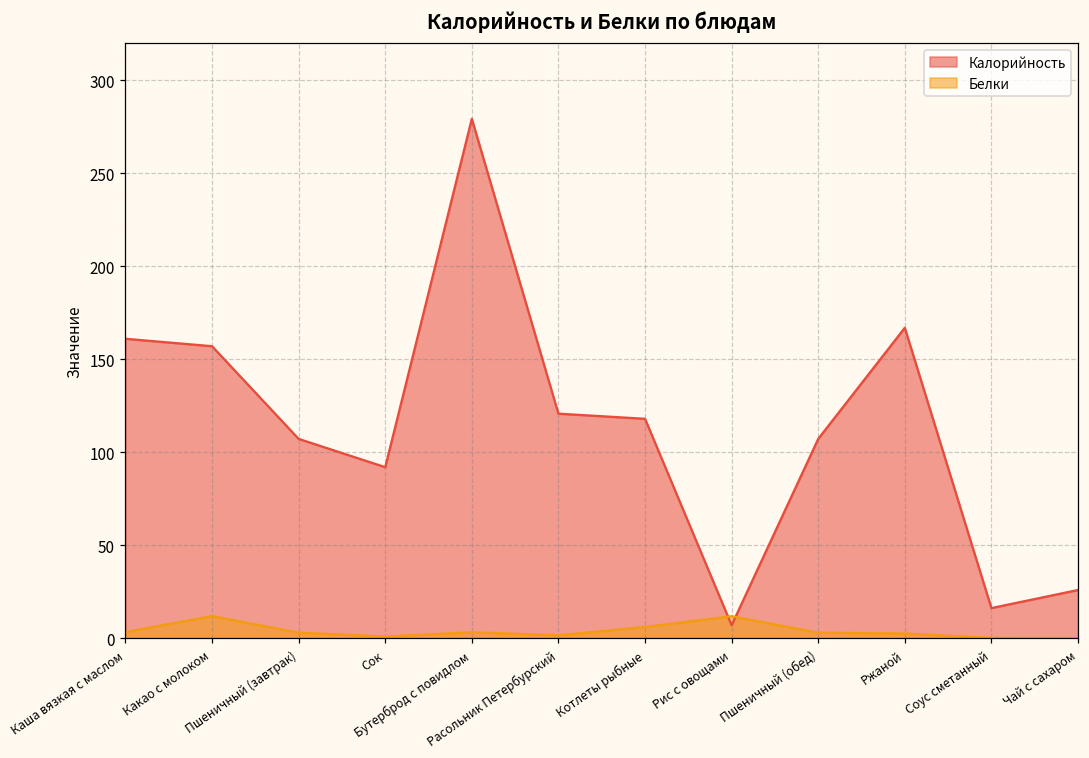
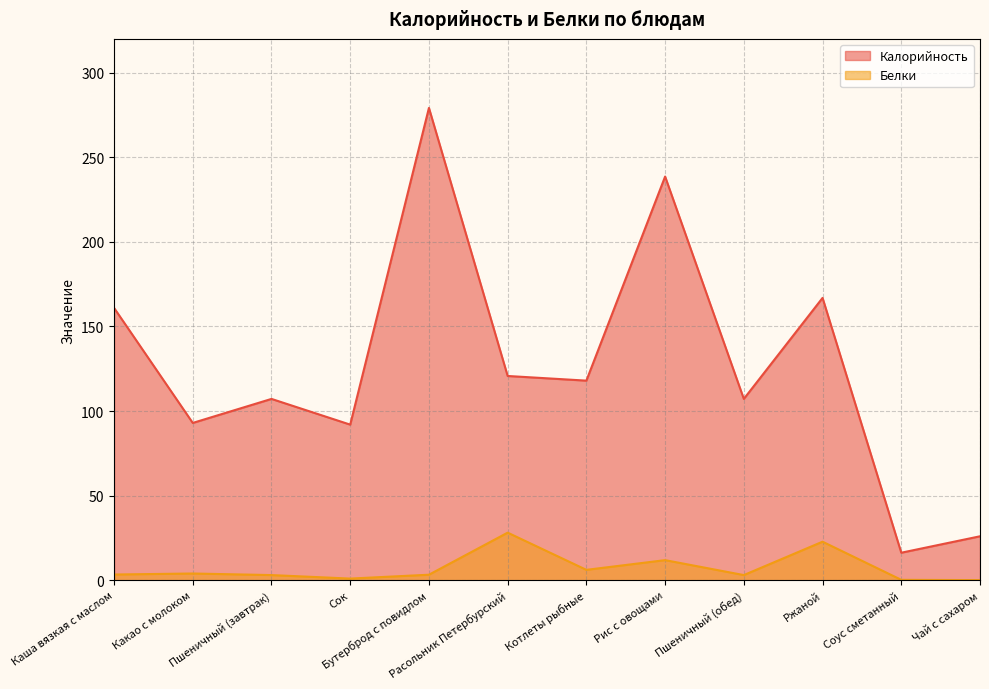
  {
    "Калорийность": {
      "Каша вязкая с маслом": 161,
-     "Какао с молоком": 157,
+     "Какао с молоком": 93,
      "Пшеничный (завтрак)": 107,
      "Сок": 92,
      "Бутерброд с повидлом": 279,
      "Расольник Петербурский": 121,
      "Котлеты рыбные": 118,
-     "Рис с овощами": 7,
+     "Рис с овощами": 239,
      "Пшеничный (обед)": 107,
      "Ржаной": 167,
      "Соус сметанный": 16,
      "Чай с сахаром": 26
    },
    "Белки": {
      "Каша вязкая с маслом": 3,
-     "Какао с молоком": 12,
+     "Какао с молоком": 4,
      "Пшеничный (завтрак)": 3,
      "Сок": 1,
      "Бутерброд с повидлом": 3,
-     "Расольник Петербурский": 2,
+     "Расольник Петербурский": 28,
      "Котлеты рыбные": 6,
      "Рис с овощами": 12,
      "Пшеничный (обед)": 3,
-     "Ржаной": 3,
+     "Ржаной": 23,
      "Соус сметанный": 0,
      "Чай с сахаром": 0
    }
  }
